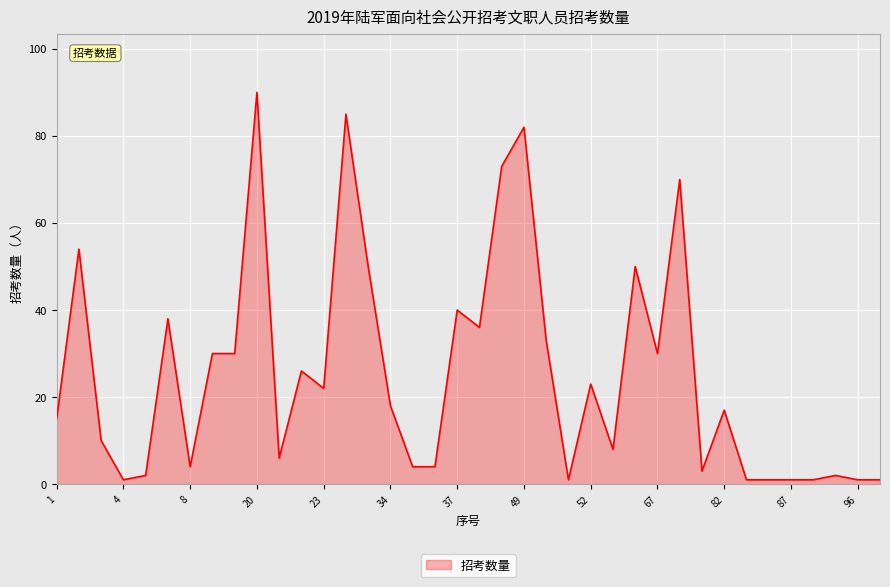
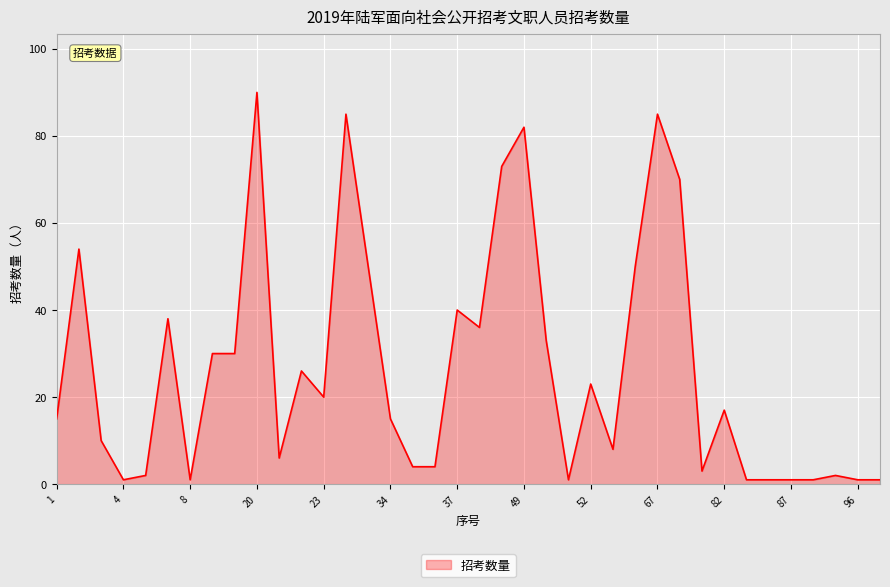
  {
    "1": 15,
    "4": 1,
-   "8": 4,
+   "8": 1,
    "20": 90,
-   "23": 22,
-   "34": 18,
+   "23": 20,
+   "34": 15,
    "37": 40,
    "49": 82,
    "52": 23,
-   "67": 30,
+   "67": 85,
    "82": 17,
    "87": 1,
    "96": 1
  }
